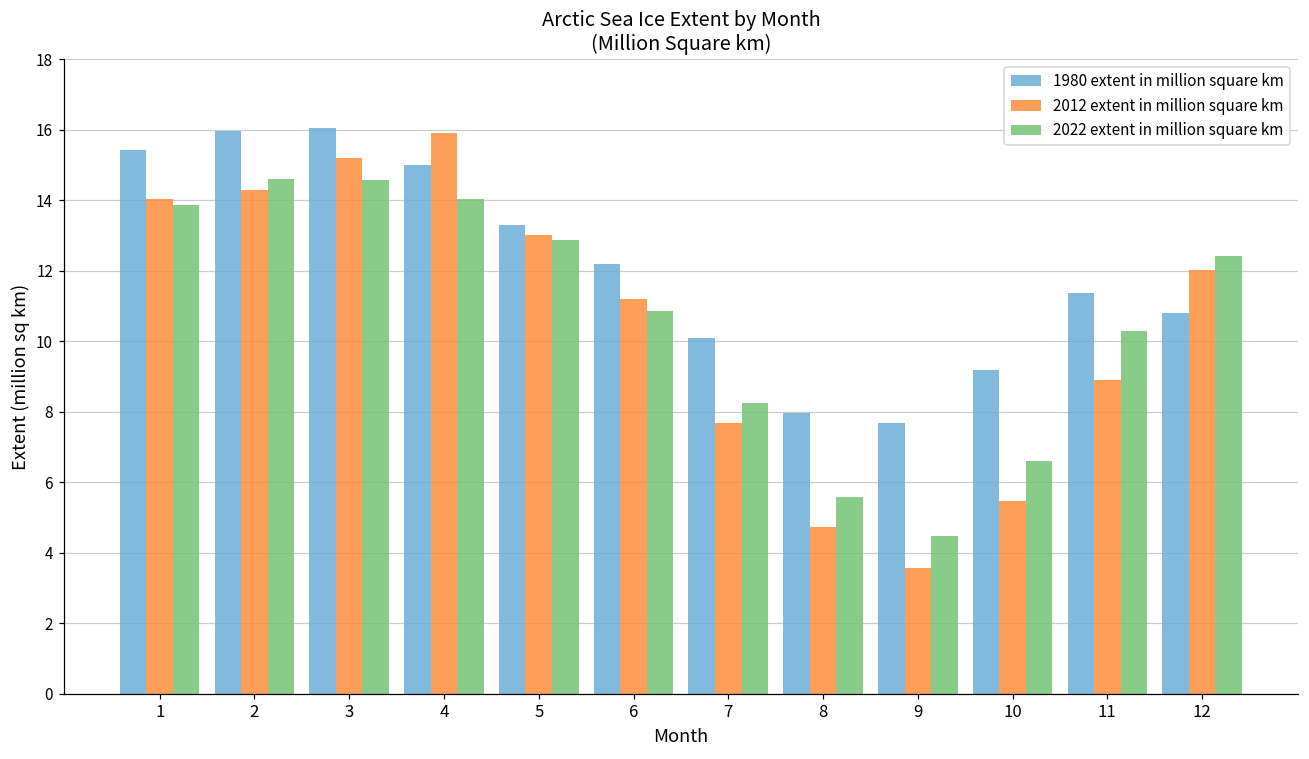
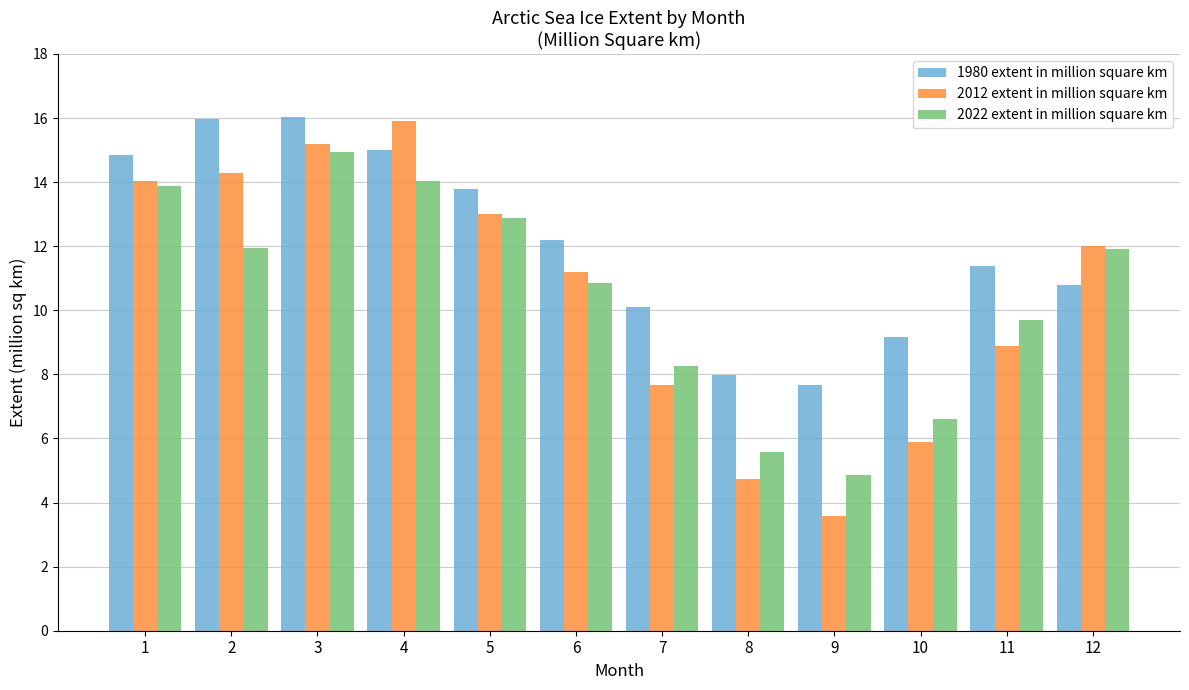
  {
    "1980 extent in million square km": {
-     "1": 15.4,
+     "1": 14.9,
      "2": 16.0,
      "3": 16.0,
      "4": 15.0,
-     "5": 13.3,
+     "5": 13.8,
      "6": 12.2,
      "7": 10.1,
      "8": 8.0,
      "9": 7.7,
      "10": 9.2,
      "11": 11.4,
      "12": 10.8
    },
    "2012 extent in million square km": {
      "1": 14.0,
      "2": 14.3,
      "3": 15.2,
      "4": 15.9,
      "5": 13.0,
      "6": 11.2,
      "7": 7.7,
      "8": 4.7,
      "9": 3.6,
-     "10": 5.5,
+     "10": 5.9,
      "11": 8.9,
      "12": 12.0
    },
    "2022 extent in million square km": {
      "1": 13.9,
-     "2": 14.6,
-     "3": 14.6,
+     "2": 12.0,
+     "3": 14.9,
      "4": 14.0,
      "5": 12.9,
      "6": 10.9,
      "7": 8.3,
      "8": 5.6,
-     "9": 4.5,
+     "9": 4.9,
      "10": 6.6,
-     "11": 10.3,
-     "12": 12.4
+     "11": 9.7,
+     "12": 11.9
    }
  }
